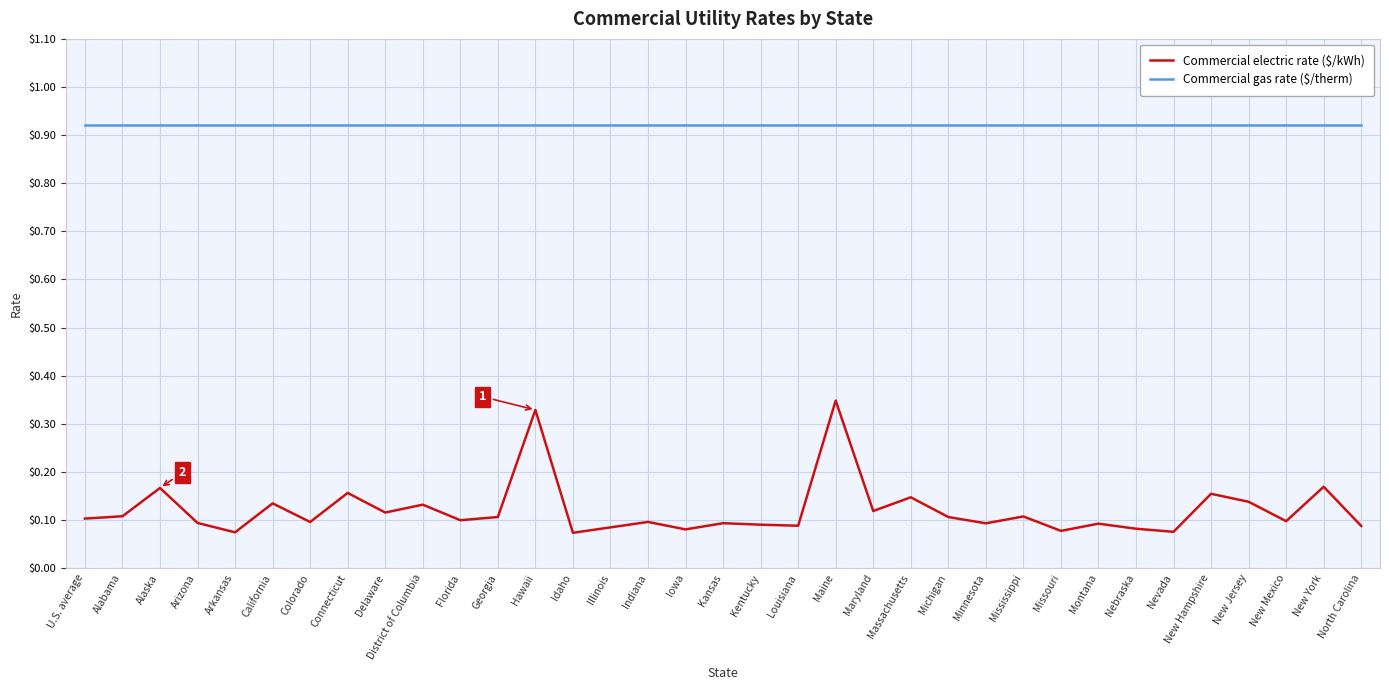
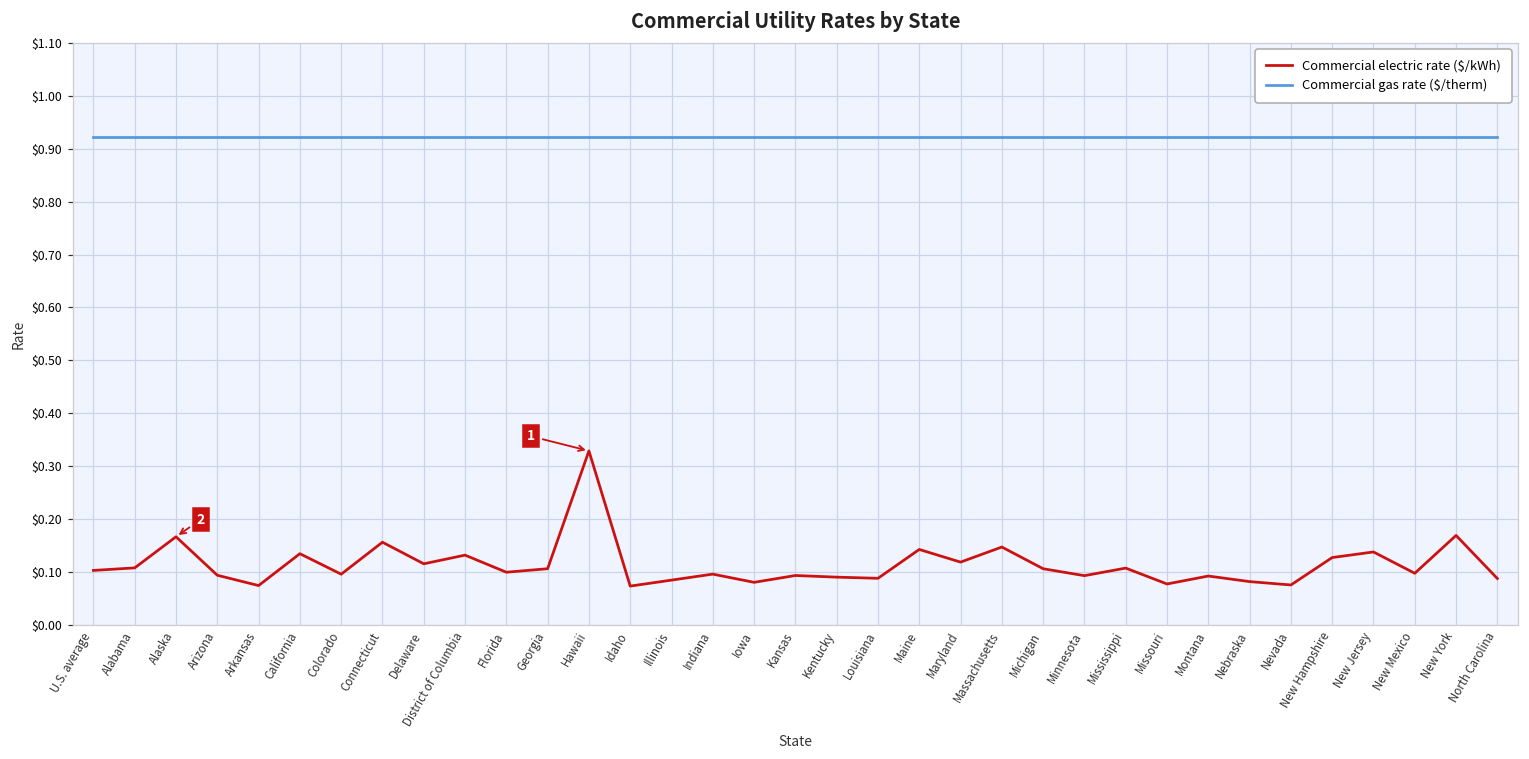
  {
    "Commercial electric rate ($/kWh)": {
      "U.S. average": "$0.10",
      "Alabama": "$0.11",
      "Arizona": "$0.09",
      "Arkansas": "$0.07",
      "California": "$0.13",
      "Colorado": "$0.10",
      "Connecticut": "$0.16",
      "Delaware": "$0.12",
      "District of Columbia": "$0.13",
      "Florida": "$0.10",
      "Georgia": "$0.11",
      "Hawaii": "$0.33",
      "Idaho": "$0.07",
      "Illinois": "$0.08",
      "Indiana": "$0.10",
      "Iowa": "$0.08",
      "Kansas": "$0.09",
      "Kentucky": "$0.09",
      "Louisiana": "$0.09",
-     "Maine": "$0.35",
+     "Maine": "$0.14",
      "Maryland": "$0.12",
      "Massachusetts": "$0.15",
      "Michigan": "$0.11",
      "Minnesota": "$0.09",
      "Mississippi": "$0.11",
      "Missouri": "$0.08",
      "Montana": "$0.09",
      "Nebraska": "$0.08",
      "Nevada": "$0.08",
-     "New Hampshire": "$0.15",
+     "New Hampshire": "$0.13",
      "New Jersey": "$0.14",
      "New Mexico": "$0.10",
      "New York": "$0.17",
      "North Carolina": "$0.09"
    },
    "Commercial gas rate ($/therm)": {
      "U.S. average": "$0.92",
      "Alabama": "$0.92",
      "Alaska": "$0.92",
      "Arizona": "$0.92",
      "Arkansas": "$0.92",
      "California": "$0.92",
      "Colorado": "$0.92",
      "Connecticut": "$0.92",
      "Delaware": "$0.92",
      "District of Columbia": "$0.92",
      "Florida": "$0.92",
      "Georgia": "$0.92",
      "Hawaii": "$0.92",
      "Idaho": "$0.92",
      "Illinois": "$0.92",
      "Indiana": "$0.92",
      "Iowa": "$0.92",
      "Kansas": "$0.92",
      "Kentucky": "$0.92",
      "Louisiana": "$0.92",
      "Maine": "$0.92",
      "Maryland": "$0.92",
      "Massachusetts": "$0.92",
      "Michigan": "$0.92",
      "Minnesota": "$0.92",
      "Mississippi": "$0.92",
      "Missouri": "$0.92",
      "Montana": "$0.92",
      "Nebraska": "$0.92",
      "Nevada": "$0.92",
      "New Hampshire": "$0.92",
      "New Jersey": "$0.92",
      "New Mexico": "$0.92",
      "New York": "$0.92",
      "North Carolina": "$0.92"
    }
  }
